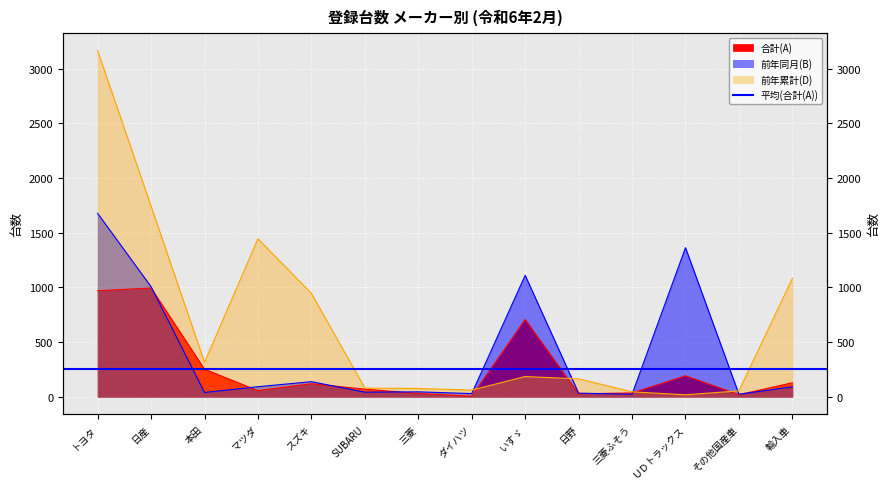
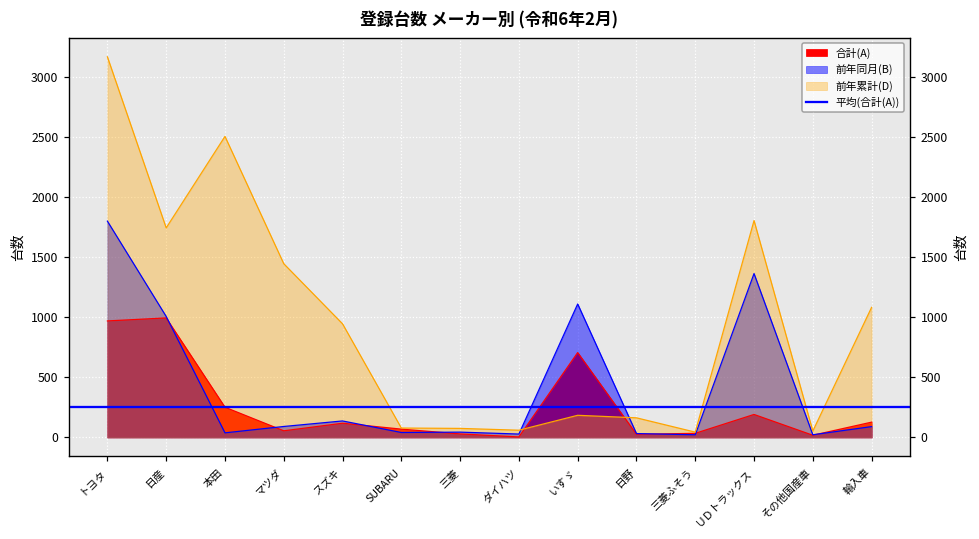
  {
    "合計(A)": {
      "トヨタ": 970,
      "本田": 250,
      "マツダ": 60,
      "ダイハツ": 0,
      "いすゞ": 710,
      "ＵＤトラックス": 190,
      "輸入車": 130
    },
    "前年同月(B)": {
-     "トヨタ": 1680,
+     "トヨタ": 1800,
      "本田": 40,
      "マツダ": 90,
      "SUBARU": 40,
      "ダイハツ": 30,
      "いすゞ": 1110,
      "ＵＤトラックス": 1360,
      "輸入車": 90
    },
    "前年累計(D)": {
      "トヨタ": 3170,
      "日産": 1740,
-     "本田": 310,
+     "本田": 2500,
      "マツダ": 1450,
      "スズキ": 950,
      "三菱": 80,
      "ダイハツ": 60,
      "いすゞ": 180,
      "日野": 160,
-     "ＵＤトラックス": 20,
+     "ＵＤトラックス": 1800,
      "その他国産車": 50,
      "輸入車": 1080
    }
  }
